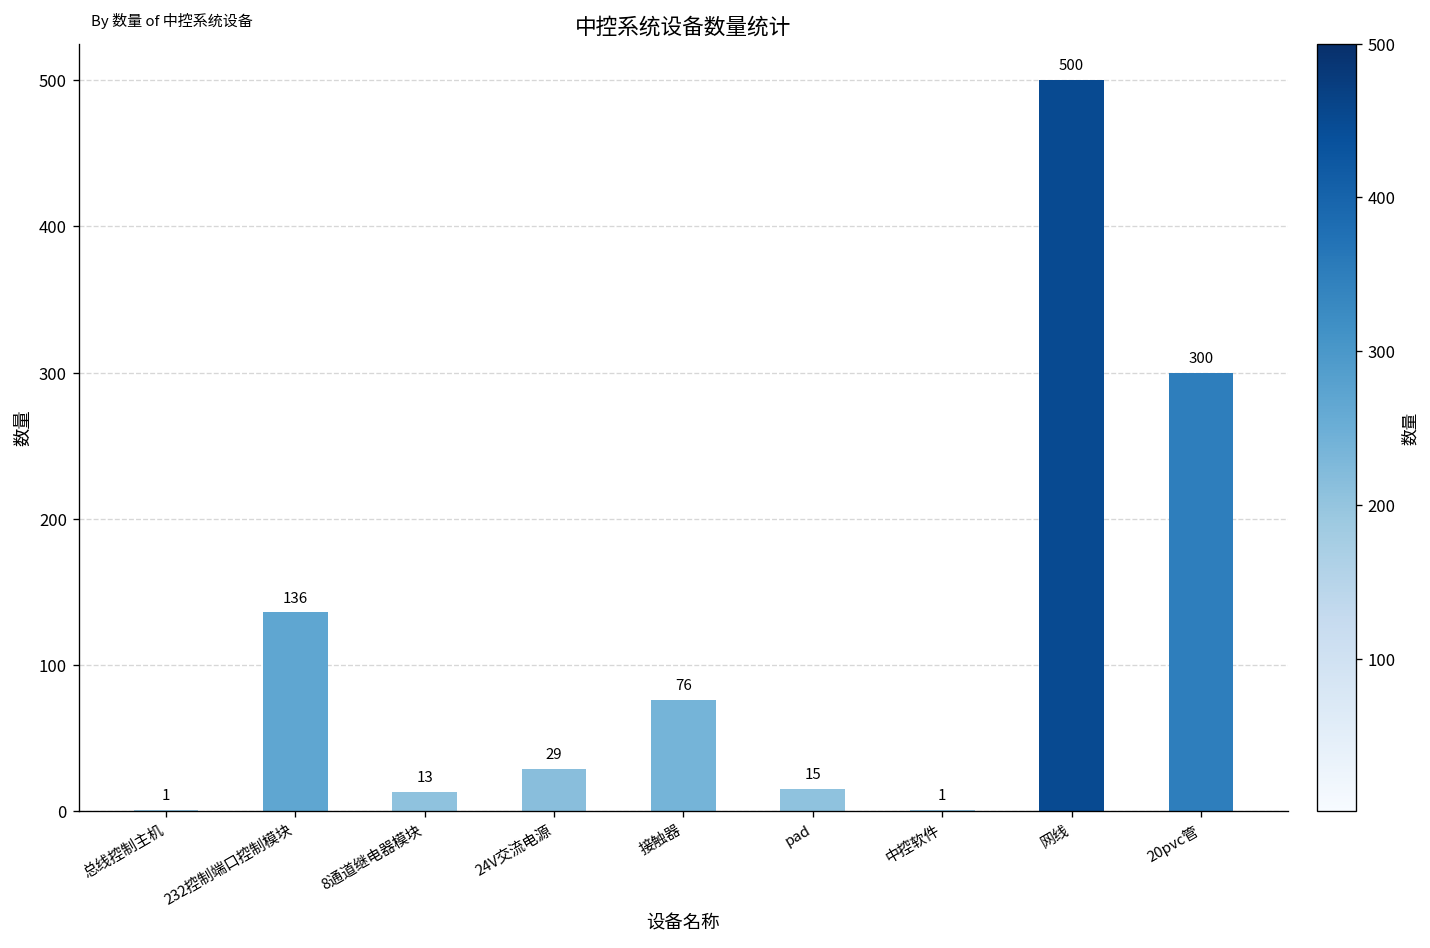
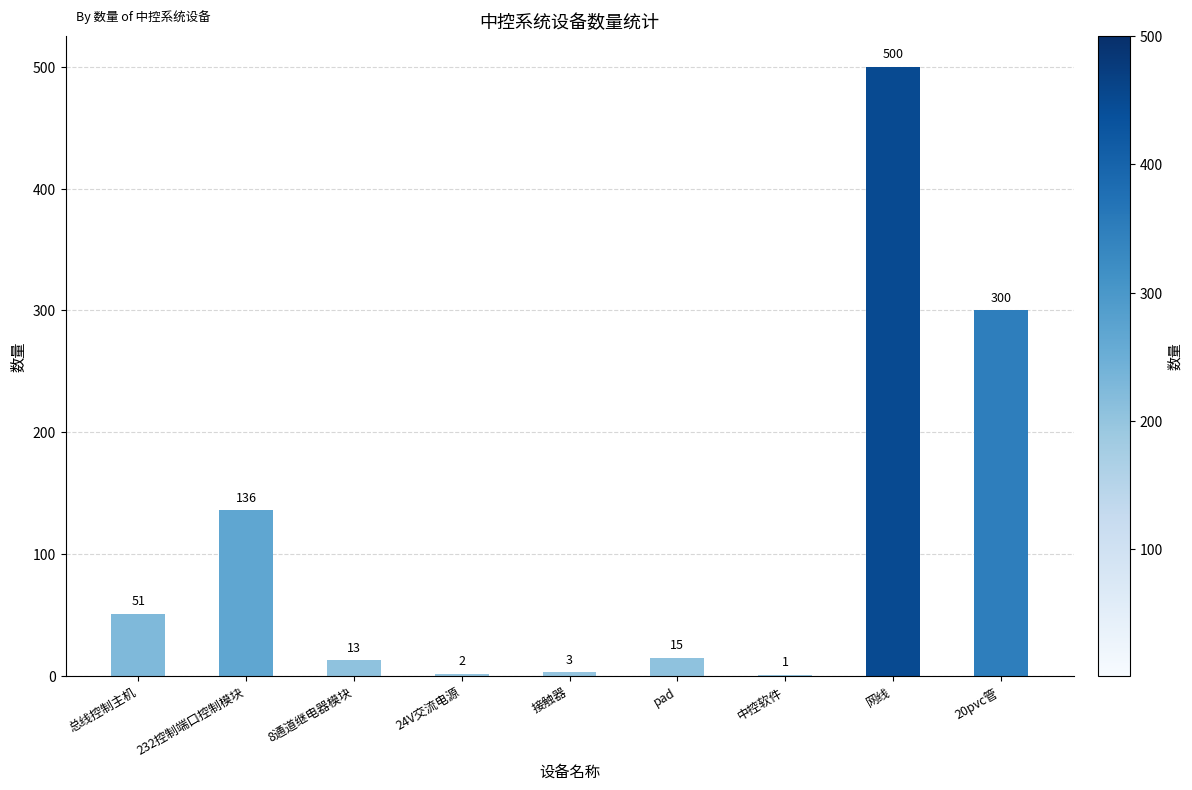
  {
-   "总线控制主机": 1,
+   "总线控制主机": 51,
    "232控制端口控制模块": 136,
    "8通道继电器模块": 13,
-   "24V交流电源": 29,
-   "接触器": 76,
+   "24V交流电源": 2,
+   "接触器": 3,
    "pad": 15,
    "中控软件": 1,
    "网线": 500,
    "20pvc管": 300
  }
